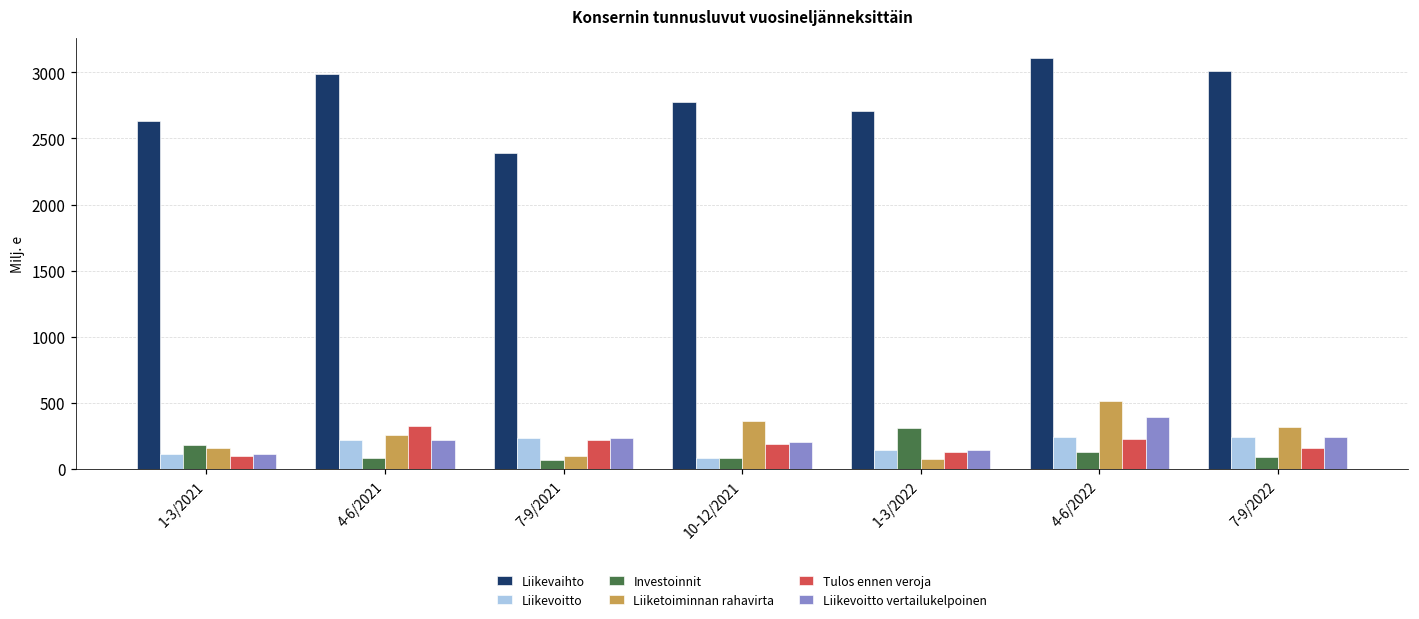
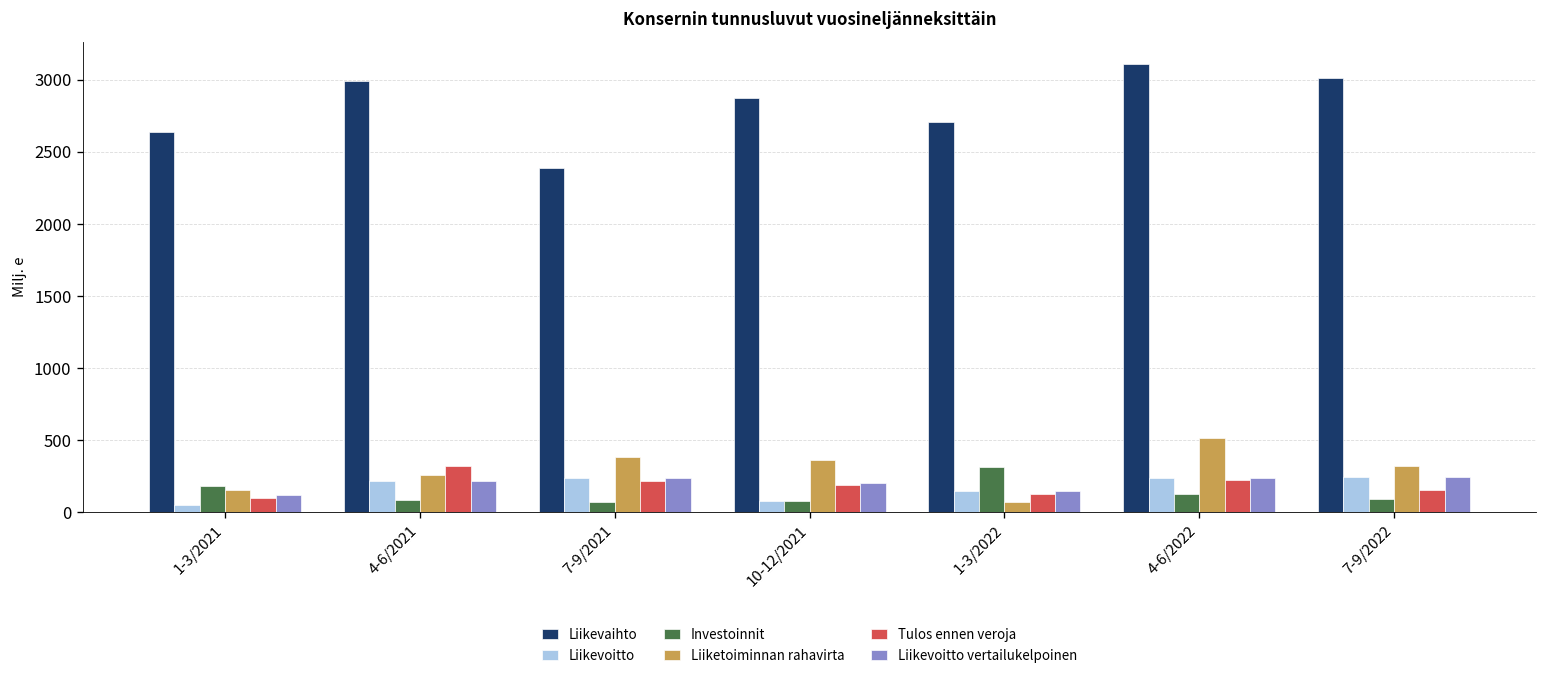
  {
    "Liikevaihto": {
      "1-3/2021": 2630,
      "4-6/2021": 2990,
      "7-9/2021": 2390,
-     "10-12/2021": 2780,
+     "10-12/2021": 2870,
      "1-3/2022": 2710,
      "4-6/2022": 3110,
      "7-9/2022": 3010
    },
    "Liikevoitto": {
-     "1-3/2021": 120,
+     "1-3/2021": 50,
      "4-6/2021": 220,
      "7-9/2021": 240,
      "10-12/2021": 80,
      "1-3/2022": 140,
      "4-6/2022": 240,
      "7-9/2022": 240
    },
    "Investoinnit": {
      "1-3/2021": 180,
      "4-6/2021": 80,
      "7-9/2021": 70,
      "10-12/2021": 80,
      "1-3/2022": 310,
      "4-6/2022": 120,
      "7-9/2022": 90
    },
    "Liiketoiminnan rahavirta": {
      "1-3/2021": 160,
      "4-6/2021": 260,
-     "7-9/2021": 100,
+     "7-9/2021": 380,
      "10-12/2021": 360,
      "1-3/2022": 70,
      "4-6/2022": 510,
      "7-9/2022": 320
    },
    "Tulos ennen veroja": {
      "1-3/2021": 100,
      "4-6/2021": 320,
      "7-9/2021": 220,
      "10-12/2021": 190,
      "1-3/2022": 130,
      "4-6/2022": 220,
      "7-9/2022": 160
    },
    "Liikevoitto vertailukelpoinen": {
      "1-3/2021": 120,
      "4-6/2021": 220,
      "7-9/2021": 240,
      "10-12/2021": 200,
      "1-3/2022": 140,
-     "4-6/2022": 390,
+     "4-6/2022": 240,
      "7-9/2022": 240
    }
  }
